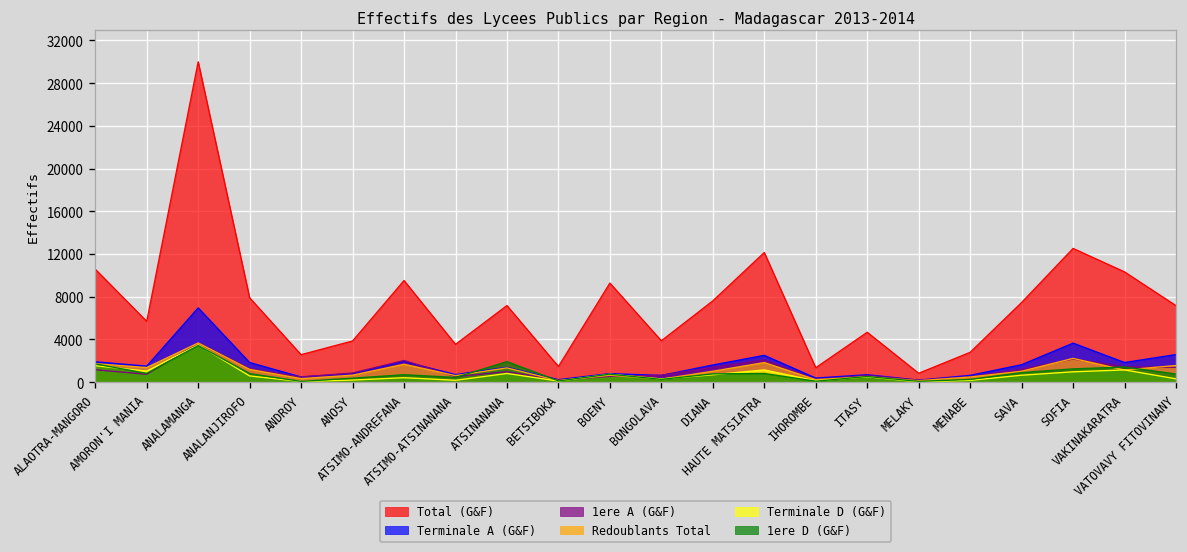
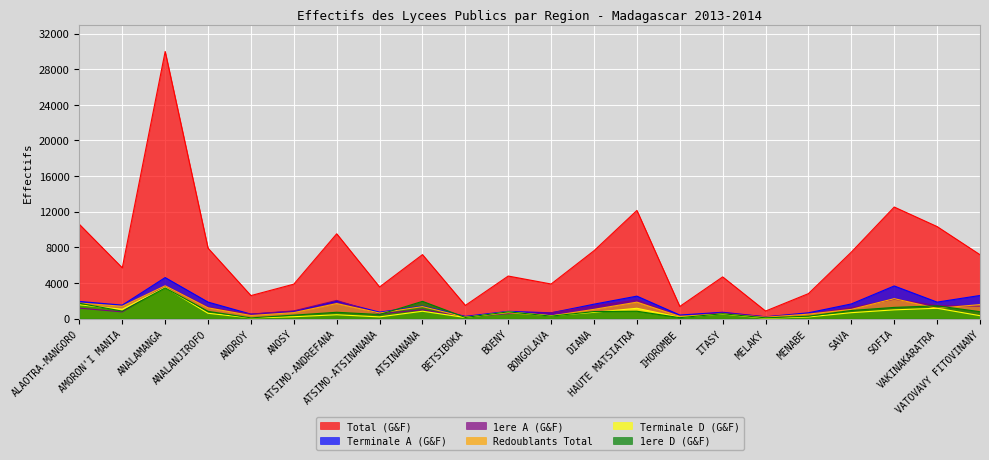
  {
    "Total (G&F)": {
      "ALAOTRA-MANGORO": 11000,
      "AMORON'I MANIA": 6000,
      "ANALAMANGA": 30000,
      "ANALANJIROFO": 8000,
      "ANDROY": 3000,
      "ANOSY": 4000,
      "ATSIMO-ANDREFANA": 10000,
      "ATSIMO-ATSINANANA": 4000,
      "ATSINANANA": 7000,
      "BETSIBOKA": 1000,
-     "BOENY": 9000,
+     "BOENY": 5000,
      "BONGOLAVA": 4000,
      "DIANA": 8000,
      "HAUTE MATSIATRA": 12000,
      "IHOROMBE": 1000,
      "ITASY": 5000,
      "MELAKY": 1000,
      "MENABE": 3000,
      "SAVA": 7000,
      "SOFIA": 13000,
      "VAKINAKARATRA": 10000,
      "VATOVAVY FITOVINANY": 7000
    },
    "Terminale A (G&F)": {
-     "ANALAMANGA": 7000,
+     "ANALAMANGA": 5000,
      "ANALANJIROFO": 2000,
      "HAUTE MATSIATRA": 3000,
      "SAVA": 2000,
      "SOFIA": 4000,
      "VAKINAKARATRA": 2000,
      "VATOVAVY FITOVINANY": 3000
    },
    "1ere A (G&F)": {
      "ALAOTRA-MANGORO": 1000
    },
    "Terminale D (G&F)": {
      "HAUTE MATSIATRA": 1000,
      "VATOVAVY FITOVINANY": 0
    },
    "1ere D (G&F)": {
      "ATSINANANA": 2000,
      "HAUTE MATSIATRA": 1000,
      "VATOVAVY FITOVINANY": 1000
    }
  }
